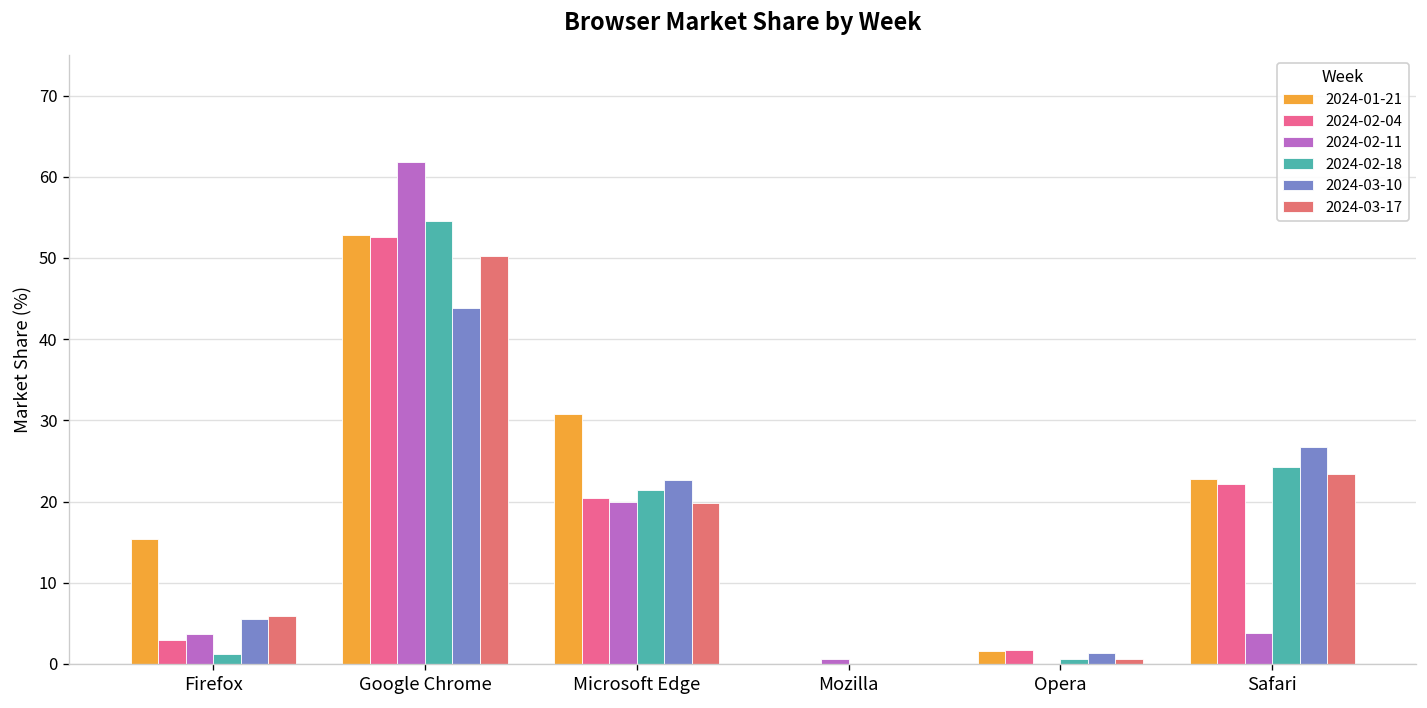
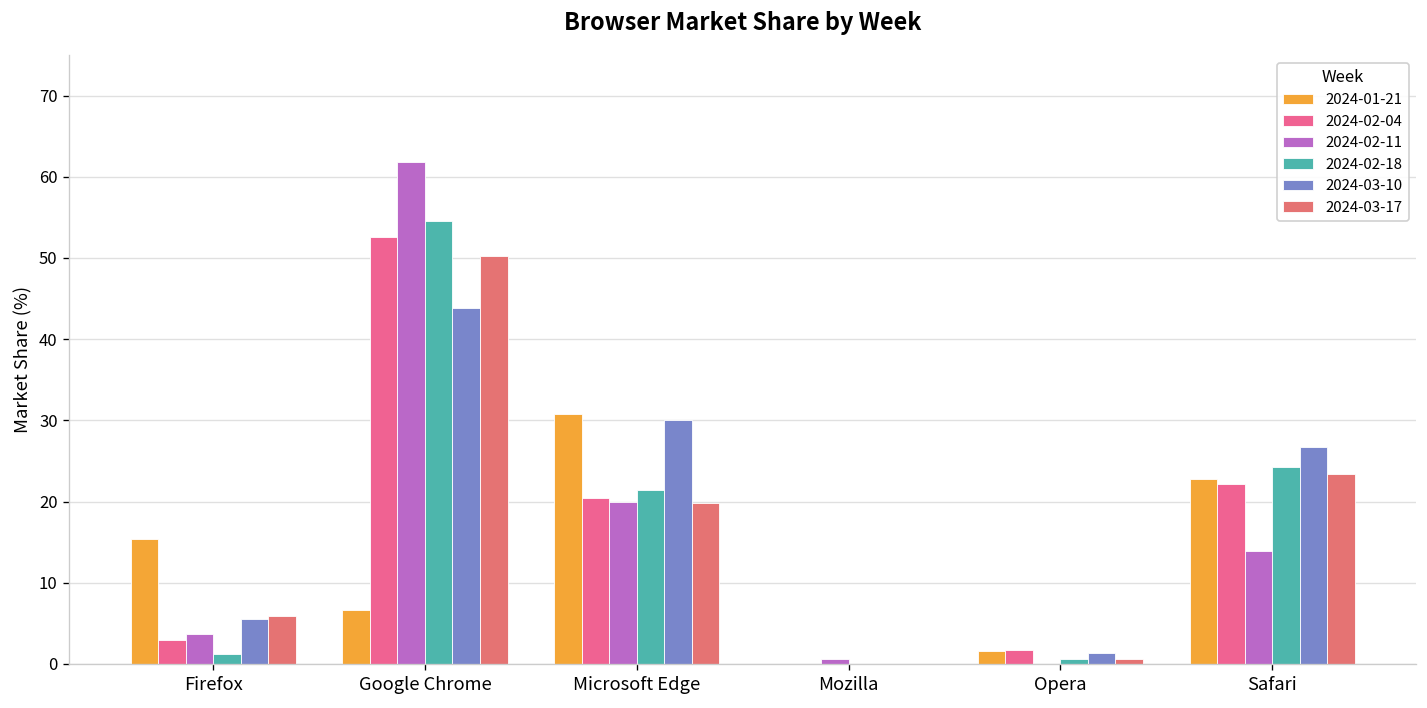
  {
    "2024-01-21": {
      "Firefox": 15,
-     "Google Chrome": 53,
+     "Google Chrome": 7,
      "Microsoft Edge": 31,
      "Mozilla": 0,
      "Opera": 2,
      "Safari": 23
    },
    "2024-02-11": {
      "Firefox": 4,
      "Google Chrome": 62,
      "Microsoft Edge": 20,
      "Mozilla": 1,
      "Opera": 0,
-     "Safari": 4
+     "Safari": 14
    },
    "2024-02-18": {
      "Firefox": 1,
      "Google Chrome": 55,
      "Microsoft Edge": 21,
      "Mozilla": 0,
      "Opera": 1,
      "Safari": 24
    },
    "2024-03-10": {
      "Firefox": 5,
      "Google Chrome": 44,
-     "Microsoft Edge": 23,
+     "Microsoft Edge": 30,
      "Mozilla": 0,
      "Opera": 1,
      "Safari": 27
    }
  }
